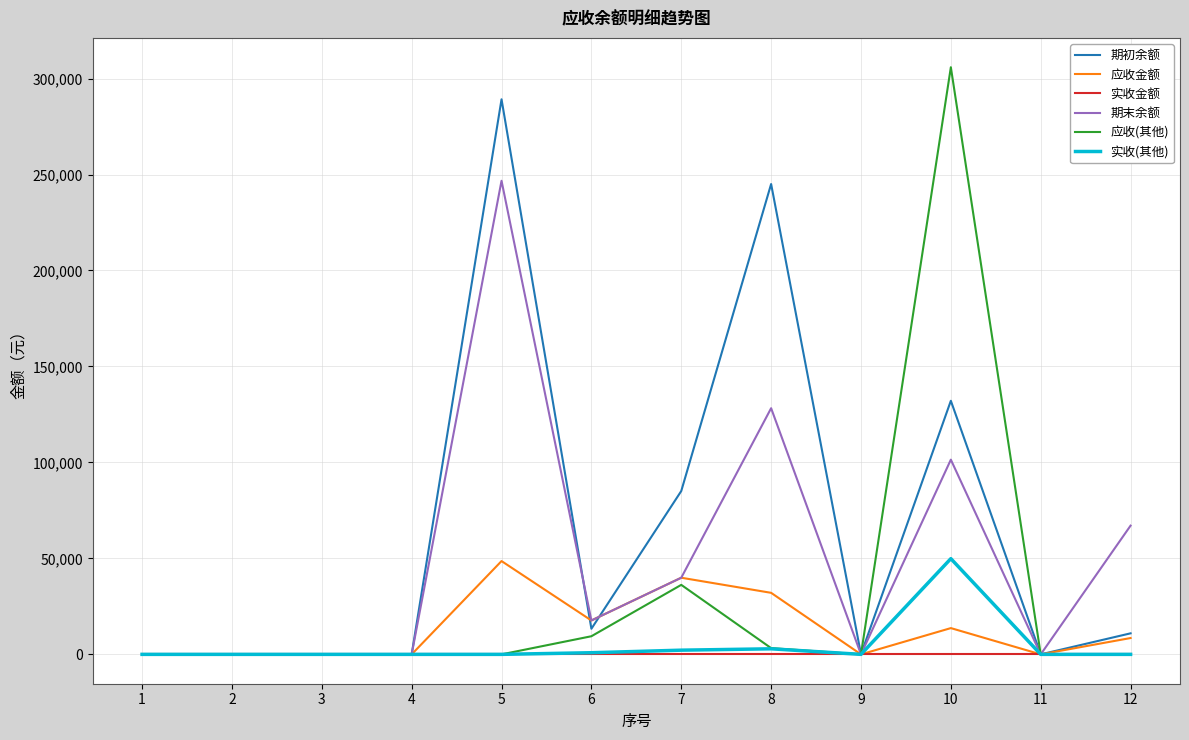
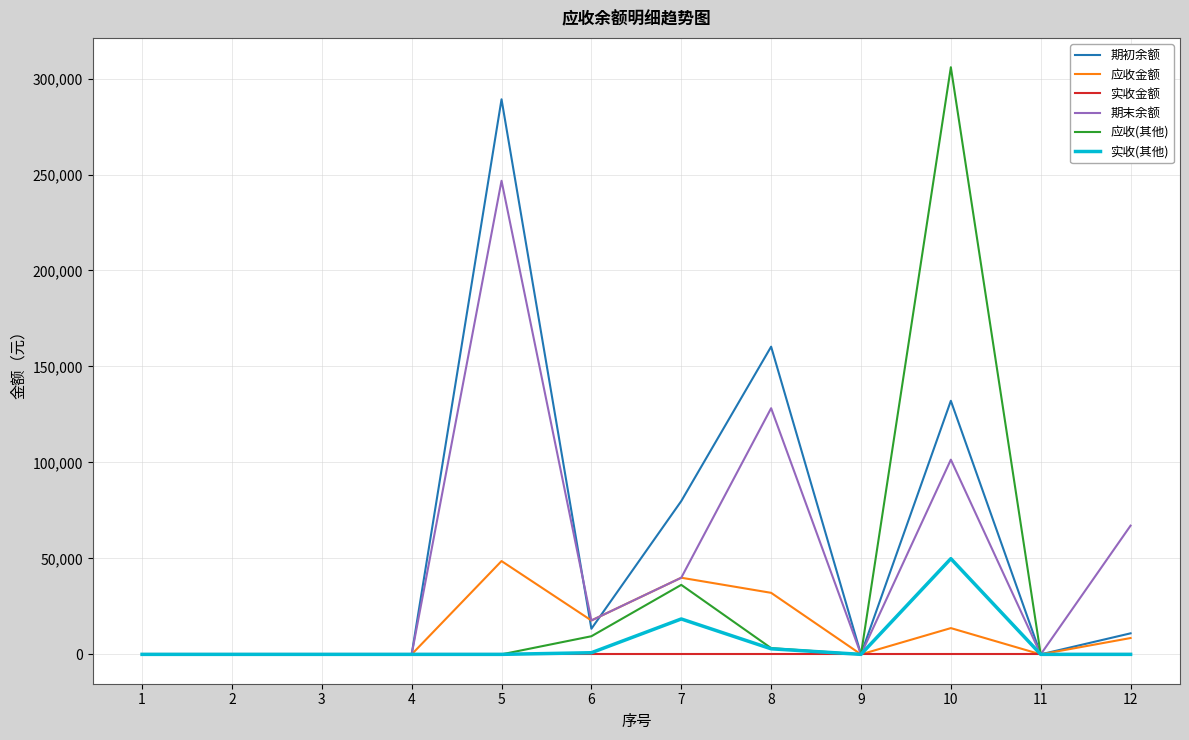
  {
    "期初余额": {
      "5": "289,000",
      "6": "13,000",
-     "7": "85,000",
-     "8": "245,000",
+     "7": "80,000",
+     "8": "160,000",
      "10": "132,000",
      "12": "11,000"
    },
    "应收金额": {
      "5": "49,000",
      "8": "32,000",
      "10": "14,000",
      "12": "9,000"
    },
    "实收金额": {
      "7": "0",
      "8": "0",
      "10": "0"
    },
    "期末余额": {
      "5": "247,000",
      "8": "128,000",
      "10": "101,000",
      "12": "67,000"
    },
    "应收(其他)": {
      "6": "9,000",
      "7": "36,000",
      "10": "306,000"
    },
    "实收(其他)": {
-     "7": "2,000",
+     "7": "18,000",
      "10": "50,000"
    }
  }
